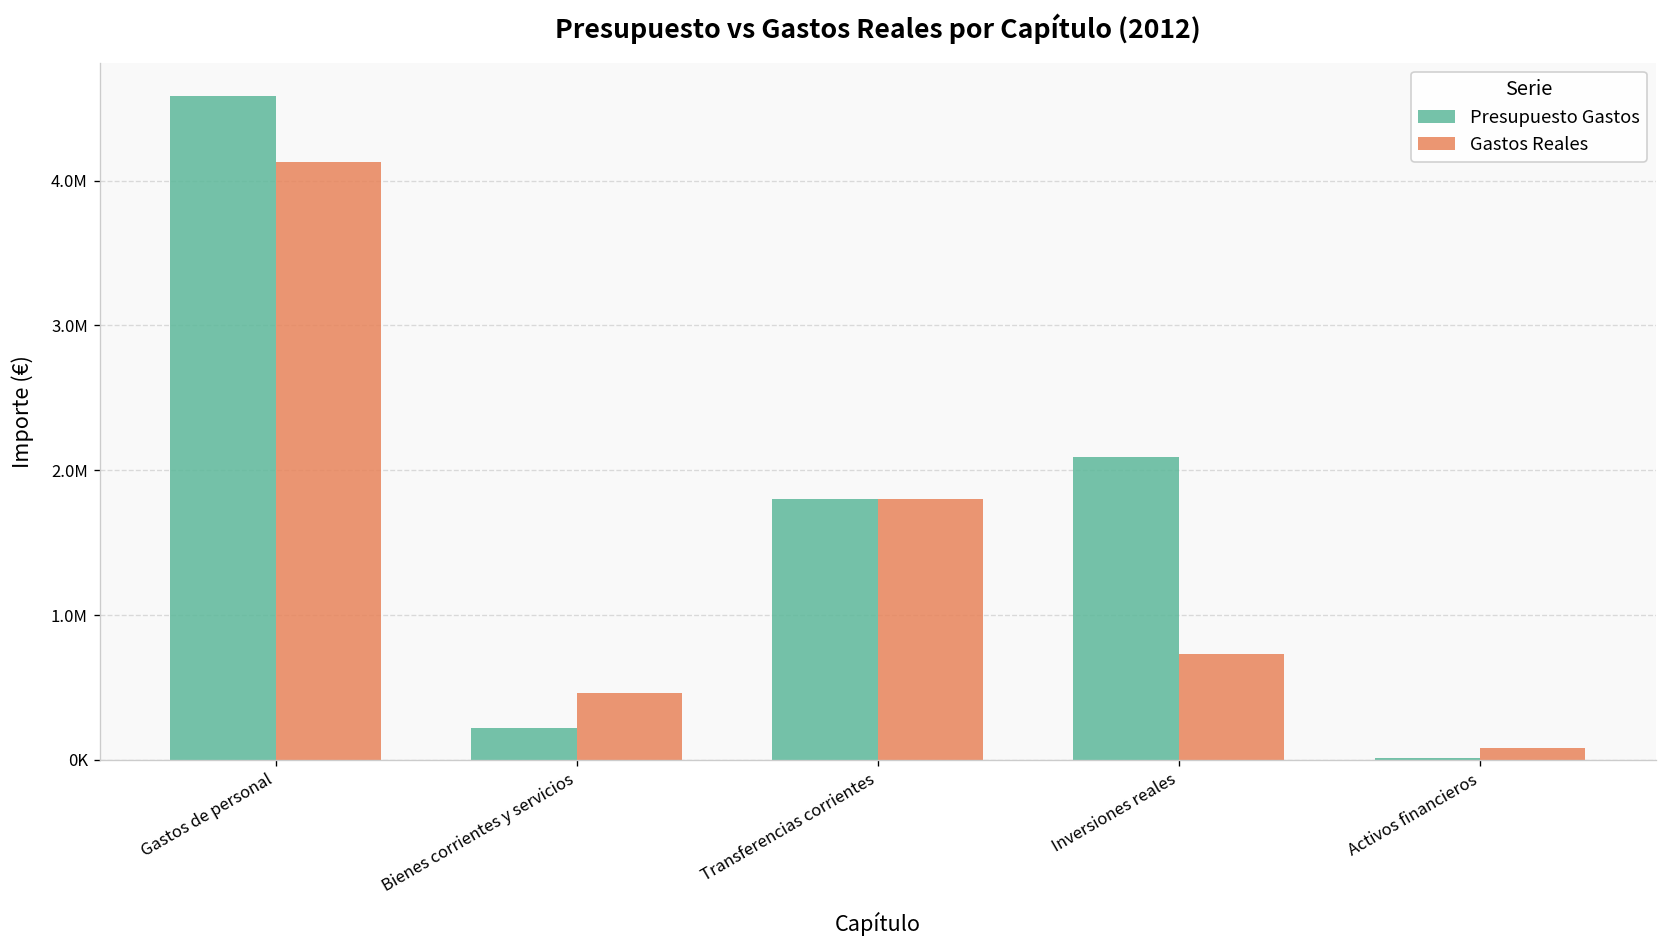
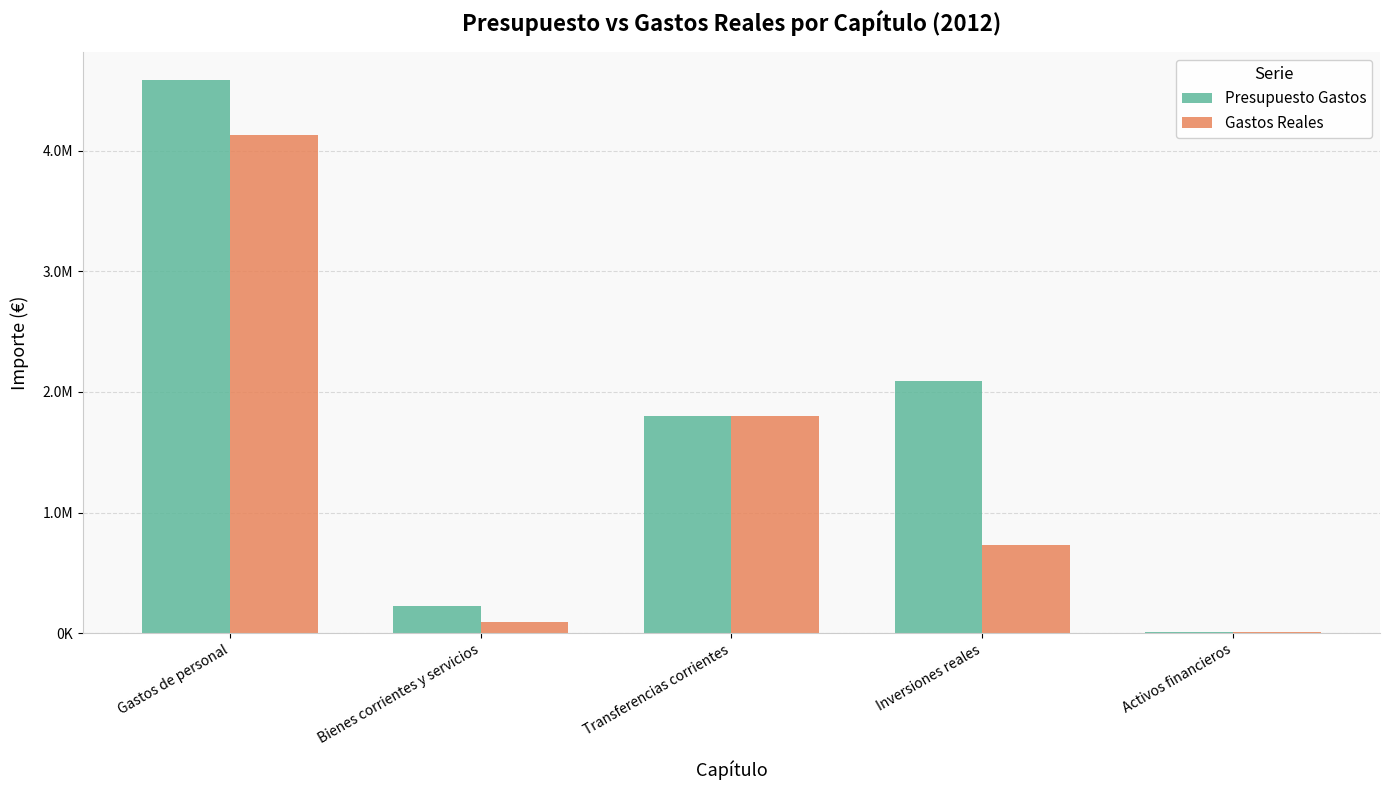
  {
    "Presupuesto Gastos": {
      "Gastos de personal": 4590000,
      "Bienes corrientes y servicios": 220000,
      "Transferencias corrientes": 1800000,
      "Inversiones reales": 2090000
    },
    "Gastos Reales": {
      "Gastos de personal": 4130000,
-     "Bienes corrientes y servicios": 460000,
+     "Bienes corrientes y servicios": 100000,
      "Transferencias corrientes": 1800000,
      "Inversiones reales": 730000,
-     "Activos financieros": 80000
+     "Activos financieros": 10000
    }
  }
